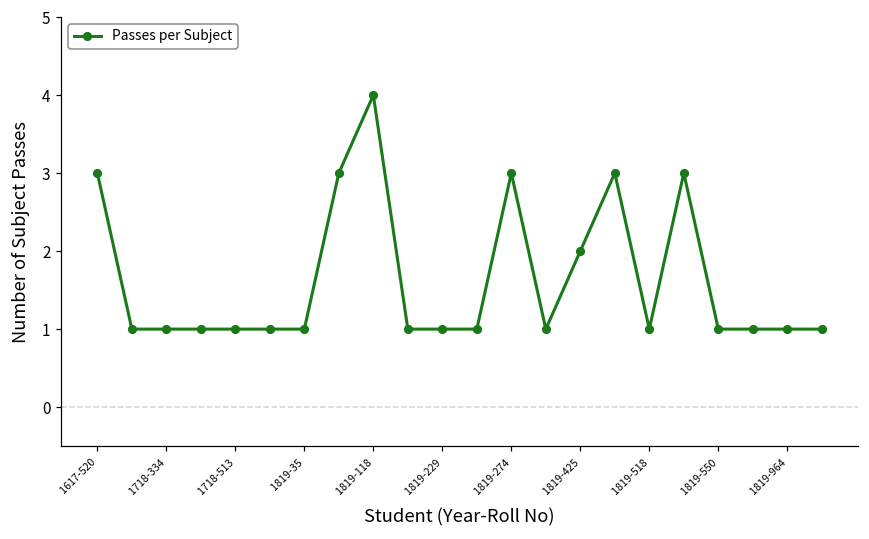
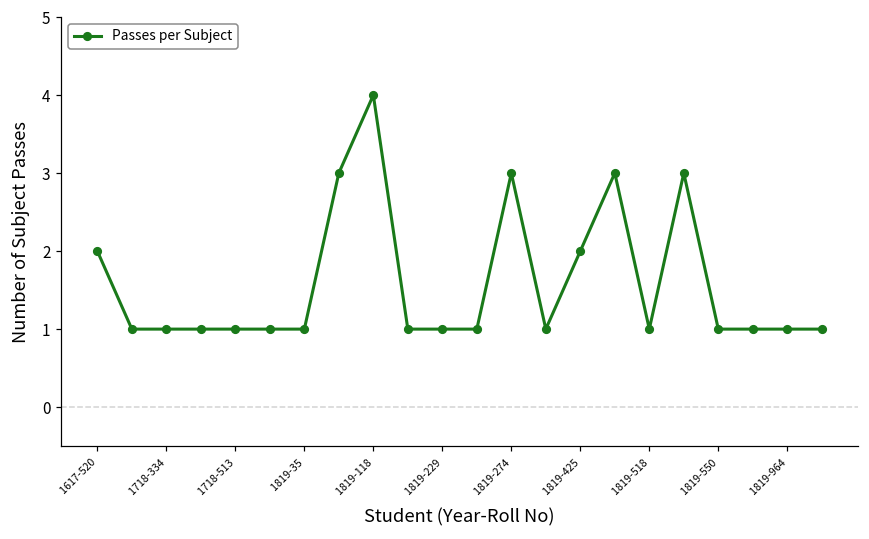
  {
-   "1617-520": 3,
+   "1617-520": 2,
    "1718-334": 1,
    "1718-513": 1,
    "1819-35": 1,
    "1819-118": 4,
    "1819-229": 1,
    "1819-274": 3,
    "1819-425": 2,
    "1819-518": 1,
    "1819-550": 1,
    "1819-964": 1
  }
